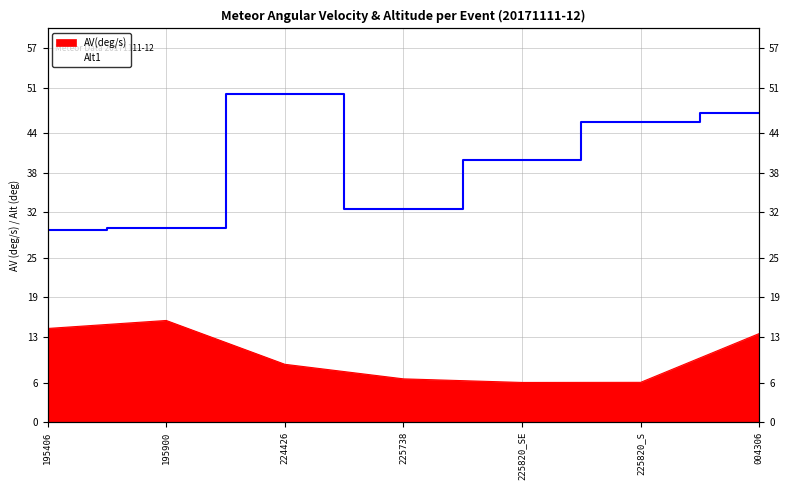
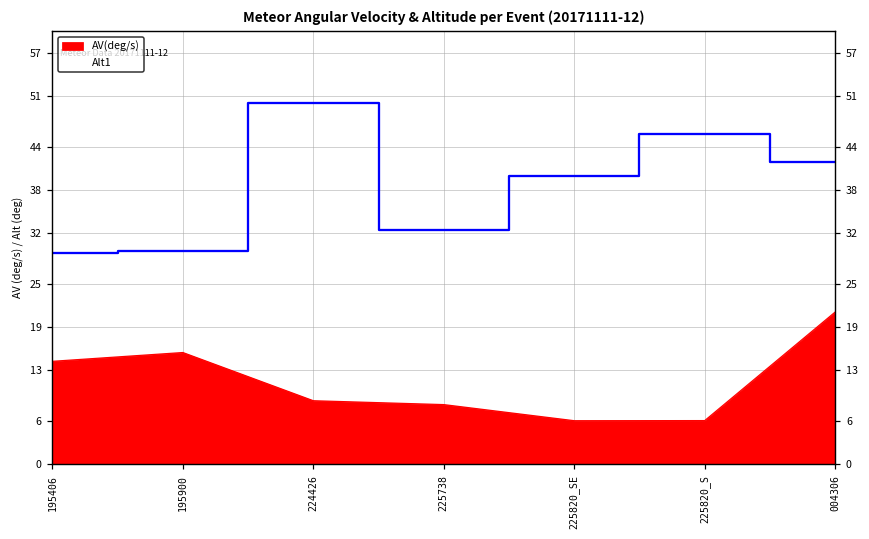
  {
    "AV(deg/s)": {
      "195406": 14,
      "195900": 15,
      "224426": 9,
-     "225738": 7,
+     "225738": 8,
      "225820_SE": 6,
      "225820_S": 6,
-     "004306": 13
+     "004306": 21
    },
    "Alt1": {
      "195406": 29,
      "195900": 30,
      "224426": 50,
      "225738": 32,
      "225820_SE": 40,
      "225820_S": 46,
-     "004306": 47
+     "004306": 42
    }
  }
